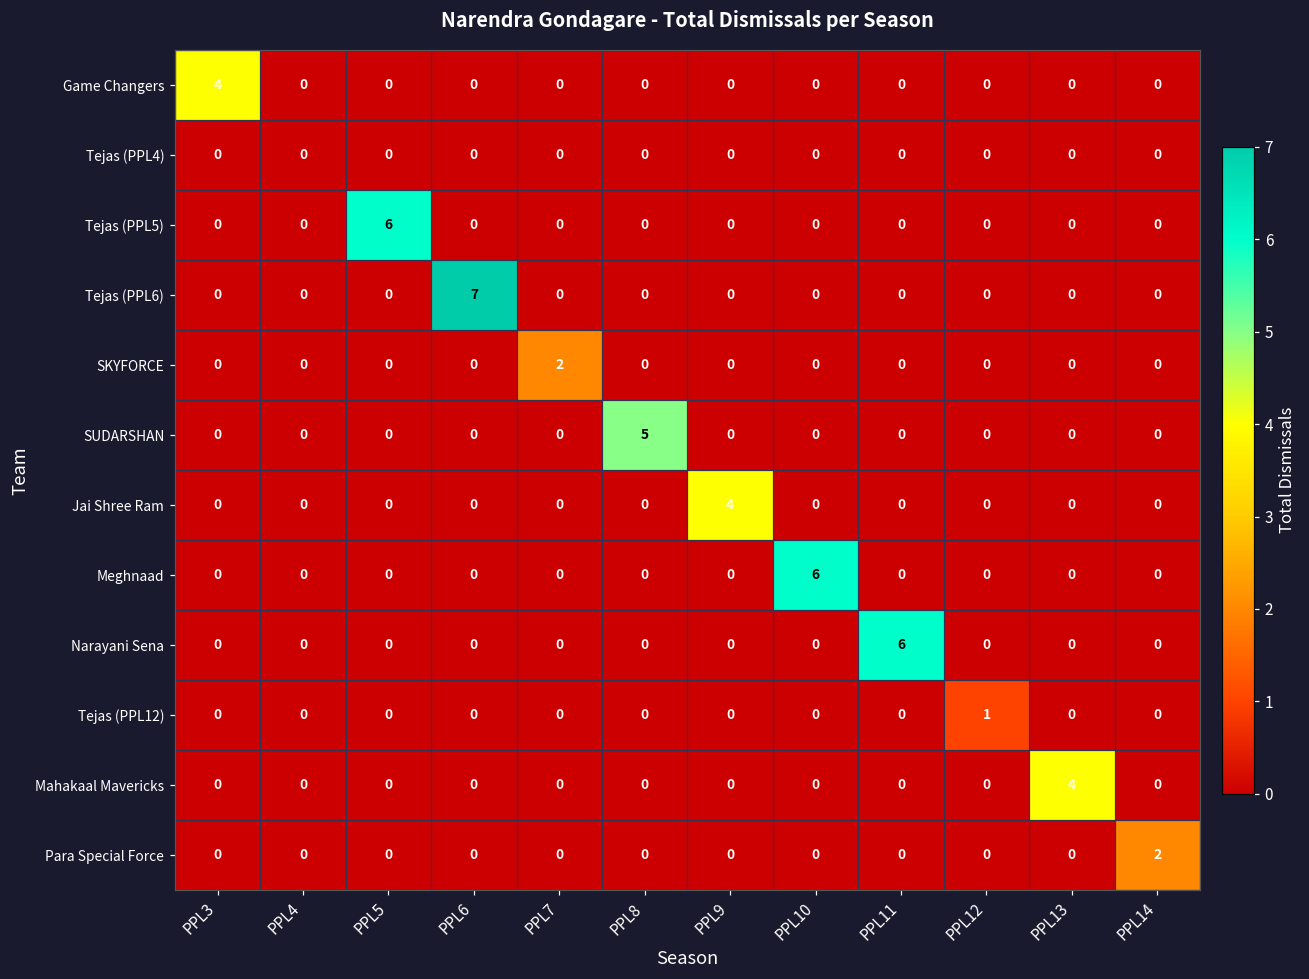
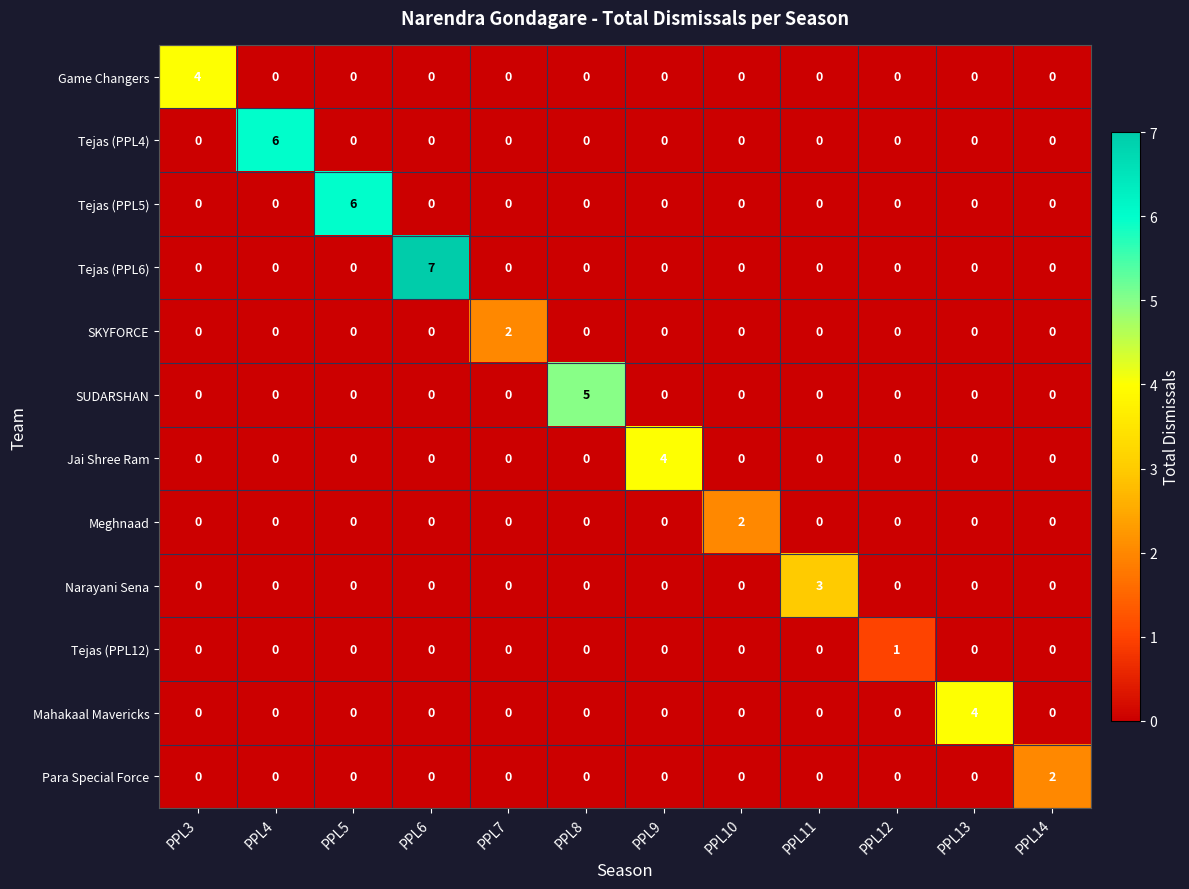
  {
    "Game Changers": {
      "PPL3": 4,
      "PPL4": 0,
      "PPL5": 0,
      "PPL6": 0,
      "PPL7": 0,
      "PPL8": 0,
      "PPL9": 0,
      "PPL10": 0,
      "PPL11": 0,
      "PPL12": 0,
      "PPL13": 0,
      "PPL14": 0
    },
    "Tejas (PPL4)": {
      "PPL3": 0,
-     "PPL4": 0,
+     "PPL4": 6,
      "PPL5": 0,
      "PPL6": 0,
      "PPL7": 0,
      "PPL8": 0,
      "PPL9": 0,
      "PPL10": 0,
      "PPL11": 0,
      "PPL12": 0,
      "PPL13": 0,
      "PPL14": 0
    },
    "Tejas (PPL5)": {
      "PPL3": 0,
      "PPL4": 0,
      "PPL5": 6,
      "PPL6": 0,
      "PPL7": 0,
      "PPL8": 0,
      "PPL9": 0,
      "PPL10": 0,
      "PPL11": 0,
      "PPL12": 0,
      "PPL13": 0,
      "PPL14": 0
    },
    "Tejas (PPL6)": {
      "PPL3": 0,
      "PPL4": 0,
      "PPL5": 0,
      "PPL6": 7,
      "PPL7": 0,
      "PPL8": 0,
      "PPL9": 0,
      "PPL10": 0,
      "PPL11": 0,
      "PPL12": 0,
      "PPL13": 0,
      "PPL14": 0
    },
    "SKYFORCE": {
      "PPL3": 0,
      "PPL4": 0,
      "PPL5": 0,
      "PPL6": 0,
      "PPL7": 2,
      "PPL8": 0,
      "PPL9": 0,
      "PPL10": 0,
      "PPL11": 0,
      "PPL12": 0,
      "PPL13": 0,
      "PPL14": 0
    },
    "SUDARSHAN": {
      "PPL3": 0,
      "PPL4": 0,
      "PPL5": 0,
      "PPL6": 0,
      "PPL7": 0,
      "PPL8": 5,
      "PPL9": 0,
      "PPL10": 0,
      "PPL11": 0,
      "PPL12": 0,
      "PPL13": 0,
      "PPL14": 0
    },
    "Jai Shree Ram": {
      "PPL3": 0,
      "PPL4": 0,
      "PPL5": 0,
      "PPL6": 0,
      "PPL7": 0,
      "PPL8": 0,
      "PPL9": 4,
      "PPL10": 0,
      "PPL11": 0,
      "PPL12": 0,
      "PPL13": 0,
      "PPL14": 0
    },
    "Meghnaad": {
      "PPL3": 0,
      "PPL4": 0,
      "PPL5": 0,
      "PPL6": 0,
      "PPL7": 0,
      "PPL8": 0,
      "PPL9": 0,
-     "PPL10": 6,
+     "PPL10": 2,
      "PPL11": 0,
      "PPL12": 0,
      "PPL13": 0,
      "PPL14": 0
    },
    "Narayani Sena": {
      "PPL3": 0,
      "PPL4": 0,
      "PPL5": 0,
      "PPL6": 0,
      "PPL7": 0,
      "PPL8": 0,
      "PPL9": 0,
      "PPL10": 0,
-     "PPL11": 6,
+     "PPL11": 3,
      "PPL12": 0,
      "PPL13": 0,
      "PPL14": 0
    },
    "Tejas (PPL12)": {
      "PPL3": 0,
      "PPL4": 0,
      "PPL5": 0,
      "PPL6": 0,
      "PPL7": 0,
      "PPL8": 0,
      "PPL9": 0,
      "PPL10": 0,
      "PPL11": 0,
      "PPL12": 1,
      "PPL13": 0,
      "PPL14": 0
    },
    "Mahakaal Mavericks": {
      "PPL3": 0,
      "PPL4": 0,
      "PPL5": 0,
      "PPL6": 0,
      "PPL7": 0,
      "PPL8": 0,
      "PPL9": 0,
      "PPL10": 0,
      "PPL11": 0,
      "PPL12": 0,
      "PPL13": 4,
      "PPL14": 0
    },
    "Para Special Force": {
      "PPL3": 0,
      "PPL4": 0,
      "PPL5": 0,
      "PPL6": 0,
      "PPL7": 0,
      "PPL8": 0,
      "PPL9": 0,
      "PPL10": 0,
      "PPL11": 0,
      "PPL12": 0,
      "PPL13": 0,
      "PPL14": 2
    }
  }
